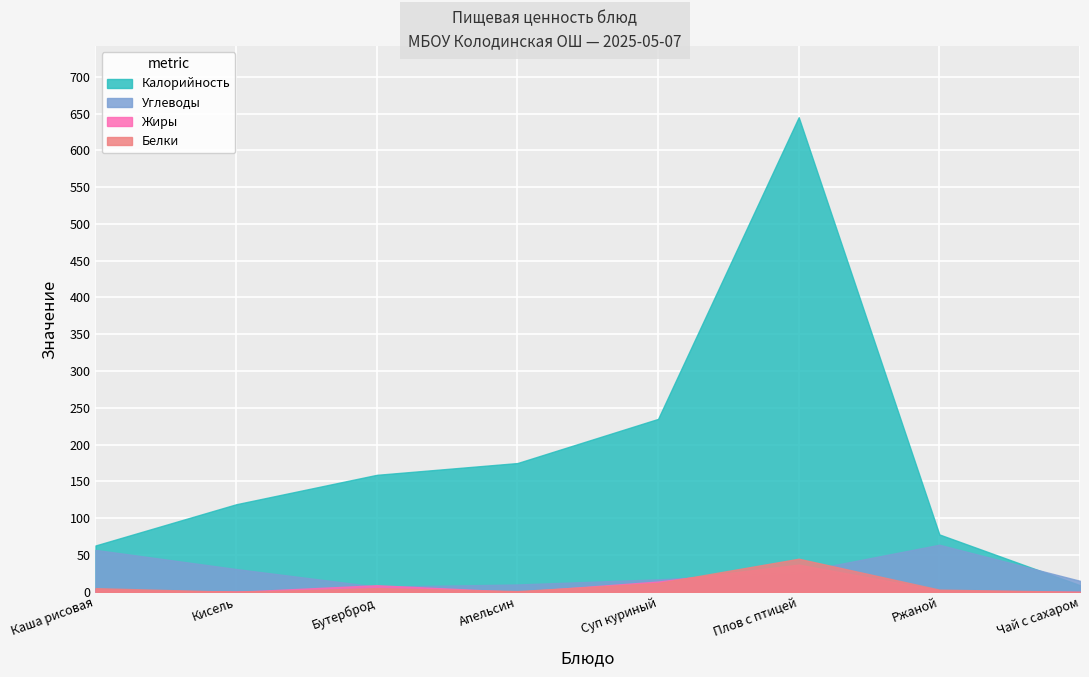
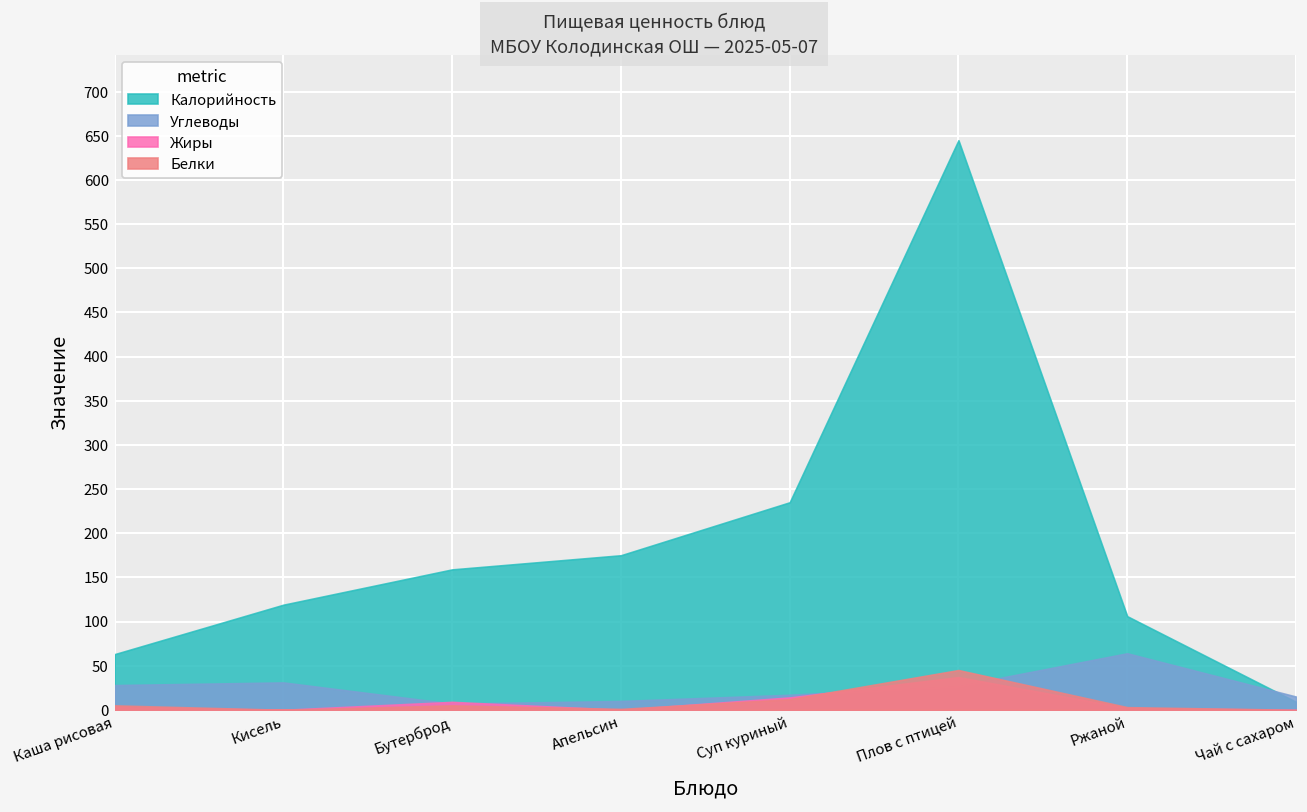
  {
    "Калорийность": {
      "Каша рисовая": 60,
      "Кисель": 120,
      "Бутерброд": 160,
      "Апельсин": 180,
      "Суп куриный": 240,
      "Плов с птицей": 650,
-     "Ржаной": 80,
+     "Ржаной": 110,
      "Чай с сахаром": 10
    },
    "Углеводы": {
-     "Каша рисовая": 60,
+     "Каша рисовая": 30,
      "Кисель": 30,
      "Апельсин": 10,
      "Плов с птицей": 30,
      "Ржаной": 60,
      "Чай с сахаром": 20
    }
  }
